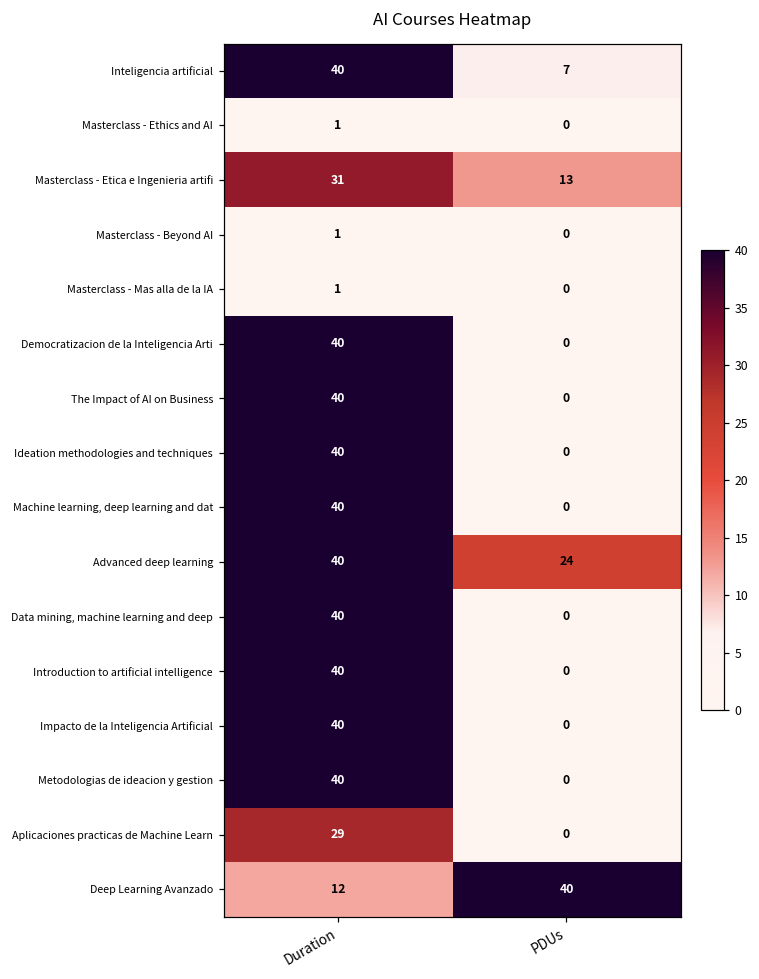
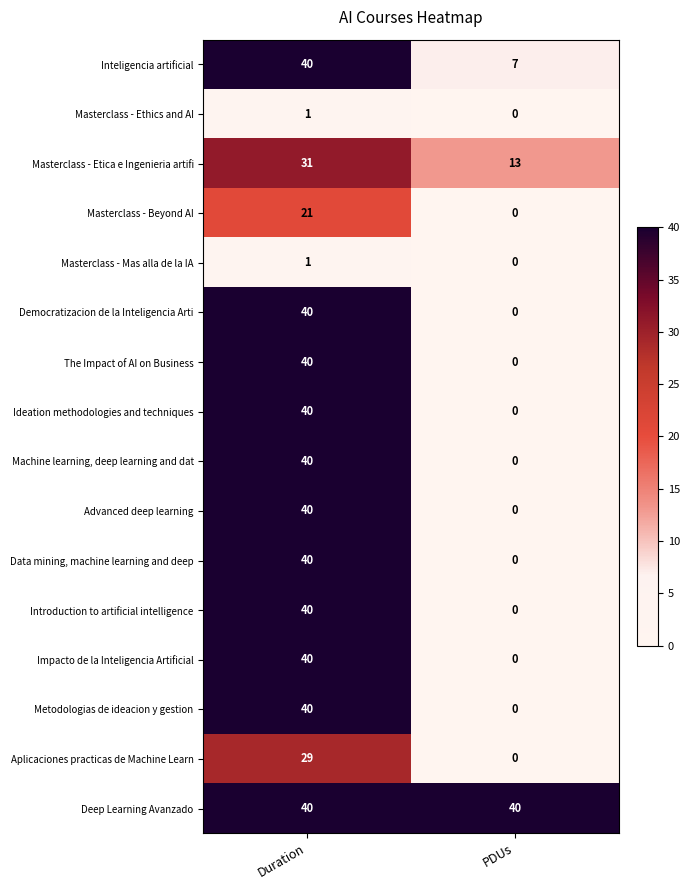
  {
    "Inteligencia artificial": {
      "Duration": 40,
      "PDUs": 7
    },
    "Masterclass - Ethics and AI": {
      "Duration": 1,
      "PDUs": 0
    },
    "Masterclass - Etica e Ingenieria artifi": {
      "Duration": 31,
      "PDUs": 13
    },
    "Masterclass - Beyond AI": {
-     "Duration": 1,
+     "Duration": 21,
      "PDUs": 0
    },
    "Masterclass - Mas alla de la IA": {
      "Duration": 1,
      "PDUs": 0
    },
    "Democratizacion de la Inteligencia Arti": {
      "Duration": 40,
      "PDUs": 0
    },
    "The Impact of AI on Business": {
      "Duration": 40,
      "PDUs": 0
    },
    "Ideation methodologies and techniques": {
      "Duration": 40,
      "PDUs": 0
    },
    "Machine learning, deep learning and dat": {
      "Duration": 40,
      "PDUs": 0
    },
    "Advanced deep learning": {
      "Duration": 40,
-     "PDUs": 24
+     "PDUs": 0
    },
    "Data mining, machine learning and deep": {
      "Duration": 40,
      "PDUs": 0
    },
    "Introduction to artificial intelligence": {
      "Duration": 40,
      "PDUs": 0
    },
    "Impacto de la Inteligencia Artificial": {
      "Duration": 40,
      "PDUs": 0
    },
    "Metodologias de ideacion y gestion": {
      "Duration": 40,
      "PDUs": 0
    },
    "Aplicaciones practicas de Machine Learn": {
      "Duration": 29,
      "PDUs": 0
    },
    "Deep Learning Avanzado": {
-     "Duration": 12,
+     "Duration": 40,
      "PDUs": 40
    }
  }
